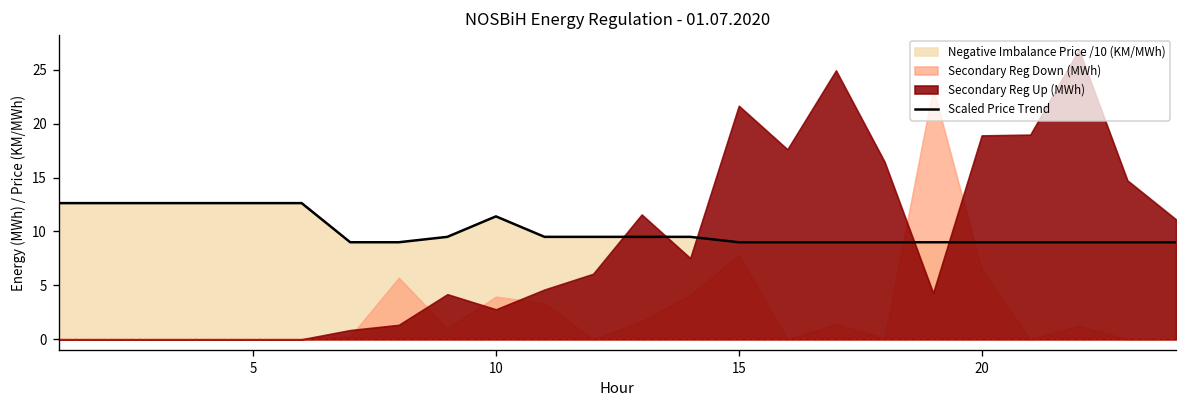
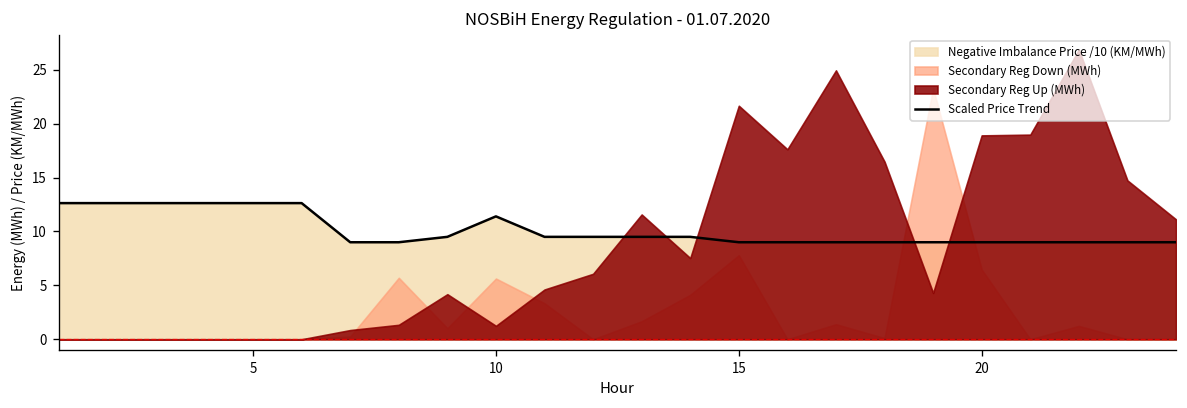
  {
    "Negative Imbalance Price /10 (KM/MWh)": {
      "5": 13,
      "10": 11,
      "15": 9,
      "20": 9
    },
    "Secondary Reg Down (MWh)": {
-     "10": 4,
+     "10": 6,
      "15": 8,
      "20": 6
    },
    "Secondary Reg Up (MWh)": {
-     "10": 3,
+     "10": 1,
      "15": 22,
      "20": 19
    }
  }
